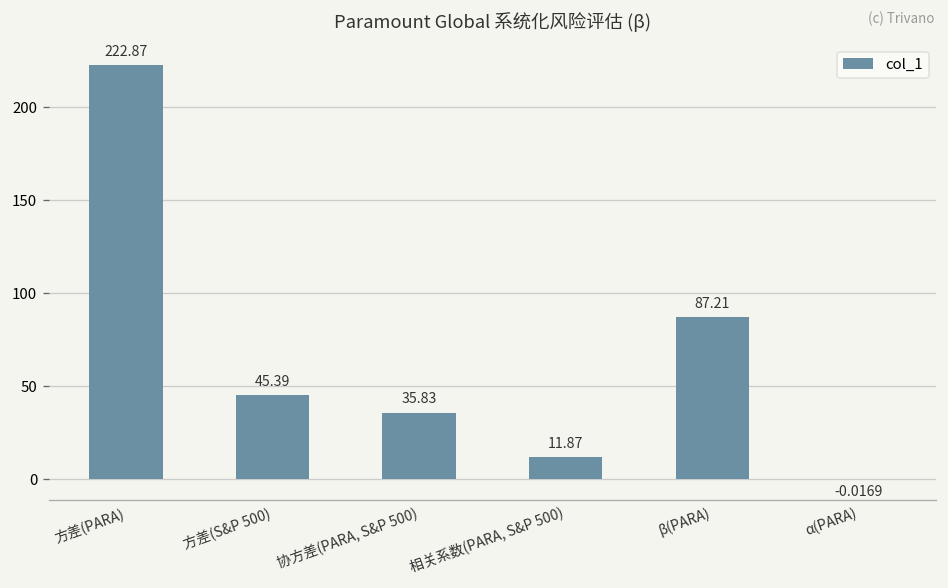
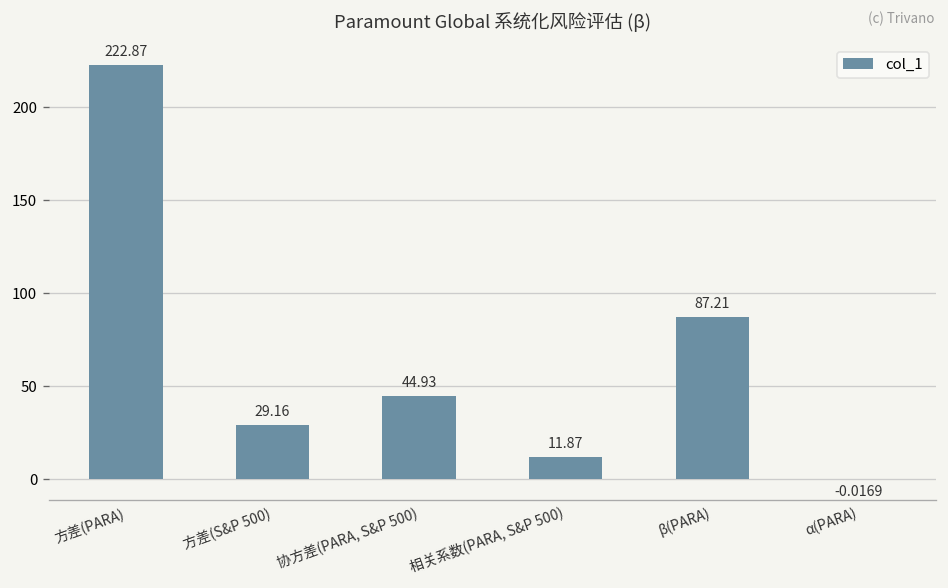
  {
    "方差(PARA)": 222.87,
-   "方差(S&P 500)": 45.39,
-   "协方差(PARA, S&P 500)": 35.83,
+   "方差(S&P 500)": 29.16,
+   "协方差(PARA, S&P 500)": 44.93,
    "相关系数(PARA, S&P 500)": 11.87,
    "β(PARA)": 87.21,
    "α(PARA)": -0.0169
  }
